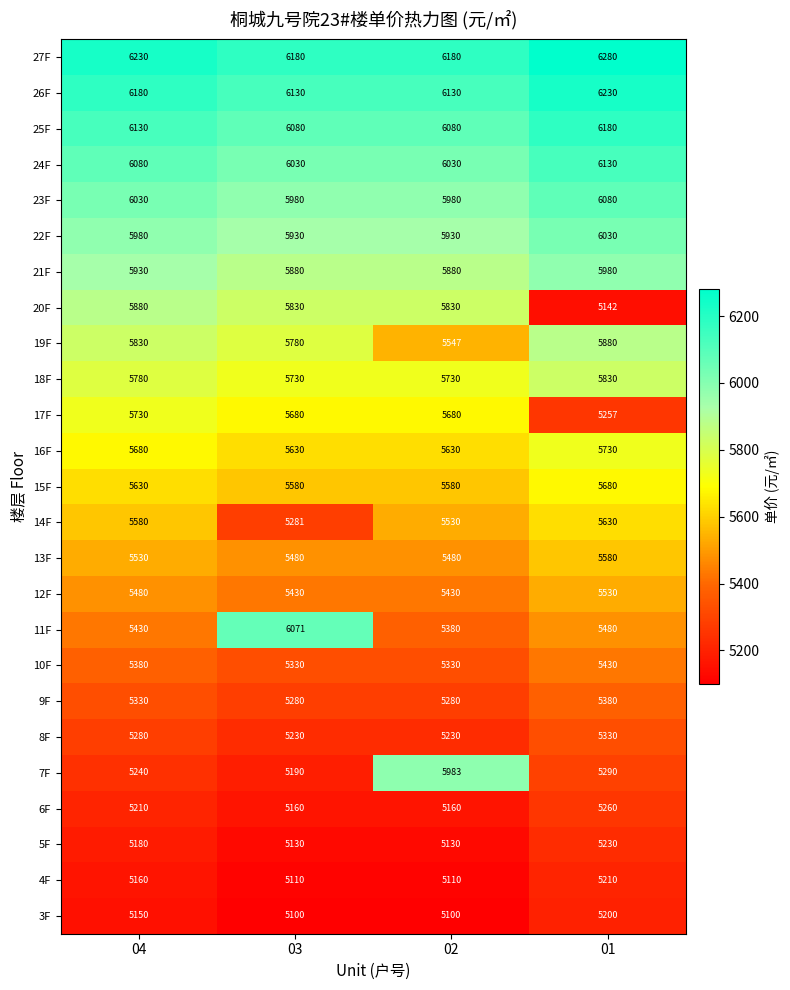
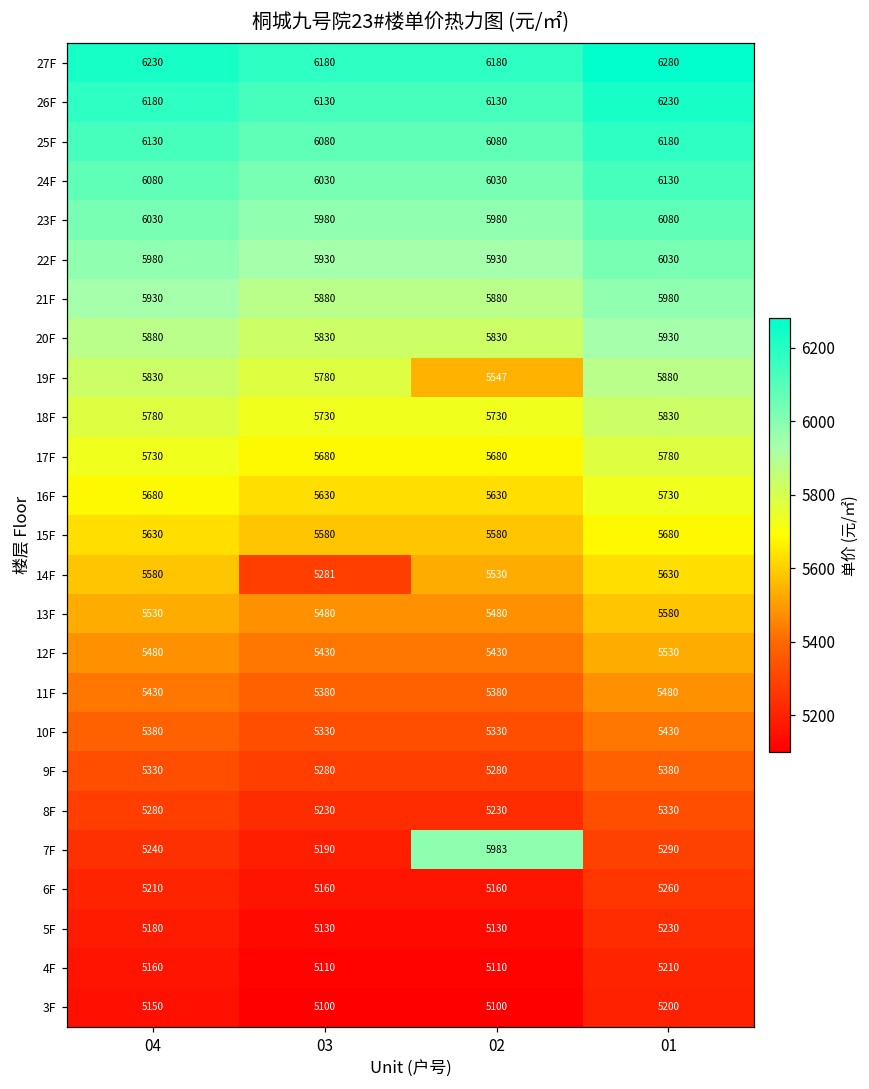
  {
    "27F": {
      "04": 6230,
      "03": 6180,
      "02": 6180,
      "01": 6280
    },
    "26F": {
      "04": 6180,
      "03": 6130,
      "02": 6130,
      "01": 6230
    },
    "25F": {
      "04": 6130,
      "03": 6080,
      "02": 6080,
      "01": 6180
    },
    "24F": {
      "04": 6080,
      "03": 6030,
      "02": 6030,
      "01": 6130
    },
    "23F": {
      "04": 6030,
      "03": 5980,
      "02": 5980,
      "01": 6080
    },
    "22F": {
      "04": 5980,
      "03": 5930,
      "02": 5930,
      "01": 6030
    },
    "21F": {
      "04": 5930,
      "03": 5880,
      "02": 5880,
      "01": 5980
    },
    "20F": {
      "04": 5880,
      "03": 5830,
      "02": 5830,
-     "01": 5142
+     "01": 5930
    },
    "19F": {
      "04": 5830,
      "03": 5780,
      "02": 5547,
      "01": 5880
    },
    "18F": {
      "04": 5780,
      "03": 5730,
      "02": 5730,
      "01": 5830
    },
    "17F": {
      "04": 5730,
      "03": 5680,
      "02": 5680,
-     "01": 5257
+     "01": 5780
    },
    "16F": {
      "04": 5680,
      "03": 5630,
      "02": 5630,
      "01": 5730
    },
    "15F": {
      "04": 5630,
      "03": 5580,
      "02": 5580,
      "01": 5680
    },
    "14F": {
      "04": 5580,
      "03": 5281,
      "02": 5530,
      "01": 5630
    },
    "13F": {
      "04": 5530,
      "03": 5480,
      "02": 5480,
      "01": 5580
    },
    "12F": {
      "04": 5480,
      "03": 5430,
      "02": 5430,
      "01": 5530
    },
    "11F": {
      "04": 5430,
-     "03": 6071,
+     "03": 5380,
      "02": 5380,
      "01": 5480
    },
    "10F": {
      "04": 5380,
      "03": 5330,
      "02": 5330,
      "01": 5430
    },
    "9F": {
      "04": 5330,
      "03": 5280,
      "02": 5280,
      "01": 5380
    },
    "8F": {
      "04": 5280,
      "03": 5230,
      "02": 5230,
      "01": 5330
    },
    "7F": {
      "04": 5240,
      "03": 5190,
      "02": 5983,
      "01": 5290
    },
    "6F": {
      "04": 5210,
      "03": 5160,
      "02": 5160,
      "01": 5260
    },
    "5F": {
      "04": 5180,
      "03": 5130,
      "02": 5130,
      "01": 5230
    },
    "4F": {
      "04": 5160,
      "03": 5110,
      "02": 5110,
      "01": 5210
    },
    "3F": {
      "04": 5150,
      "03": 5100,
      "02": 5100,
      "01": 5200
    }
  }
